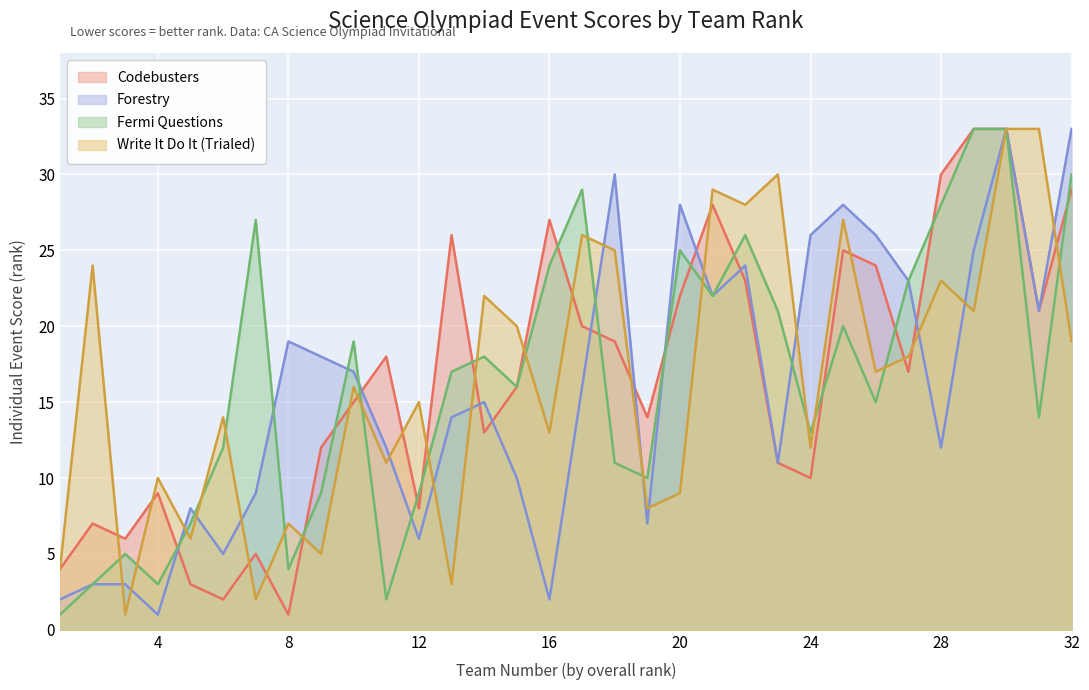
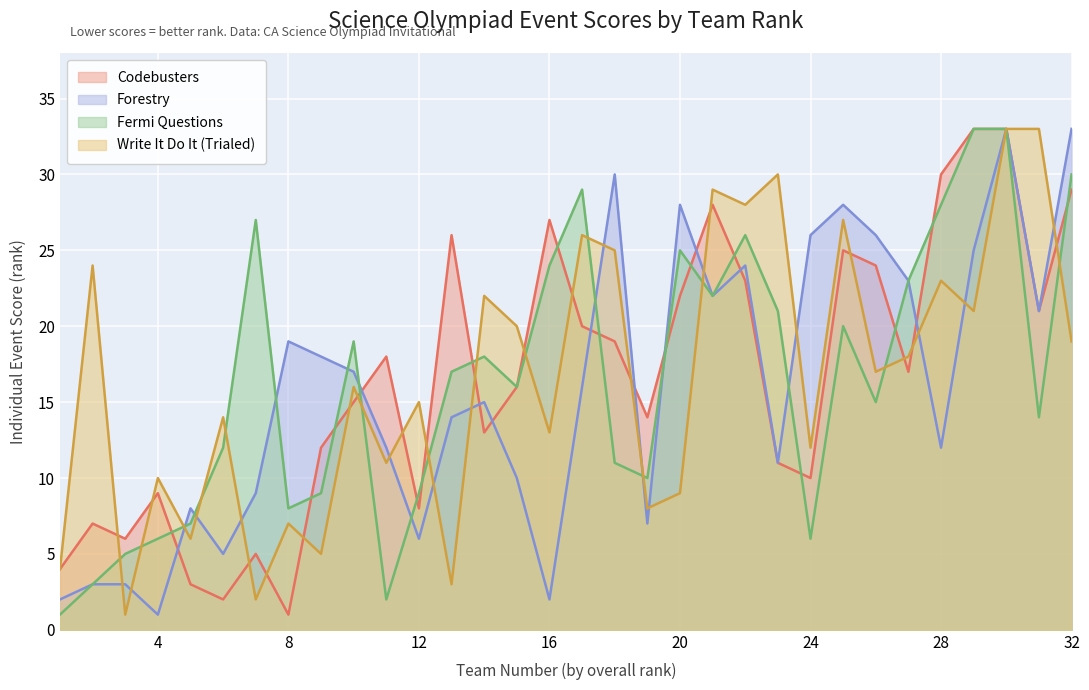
  {
    "Forestry": {
      "4": 1,
      "8": 19,
      "12": 6,
      "16": 2,
      "20": 28,
      "24": 26,
      "28": 12,
      "32": 33
    },
    "Fermi Questions": {
-     "4": 3,
-     "8": 4,
+     "4": 6,
+     "8": 8,
      "12": 9,
      "16": 24,
      "20": 25,
-     "24": 13,
+     "24": 6,
      "28": 28,
      "32": 30
    }
  }
